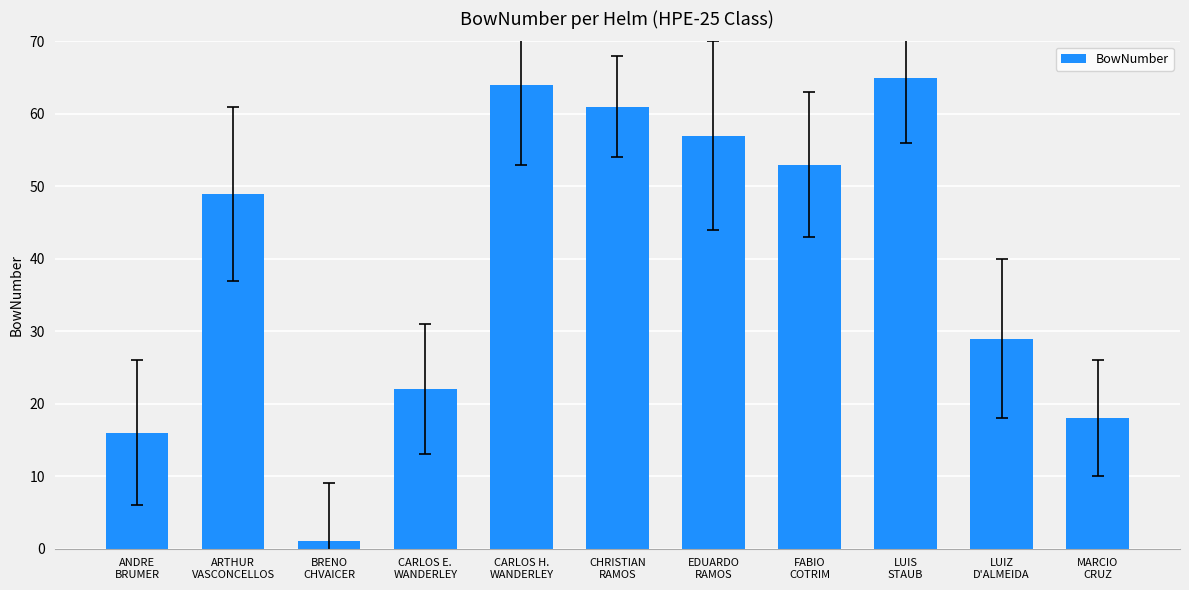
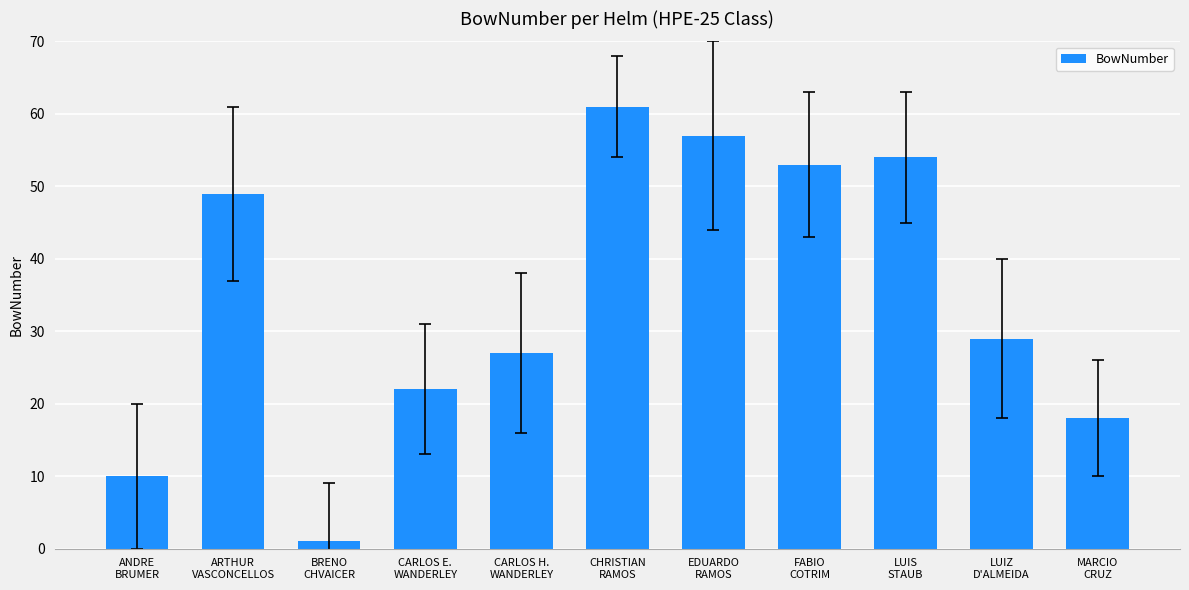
  {
    "BowNumber": {
-     "ANDRE BRUMER": 16,
+     "ANDRE BRUMER": 10,
      "ARTHUR VASCONCELLOS": 49,
      "BRENO CHVAICER": 1,
      "CARLOS E. WANDERLEY": 22,
-     "CARLOS H. WANDERLEY": 64,
+     "CARLOS H. WANDERLEY": 27,
      "CHRISTIAN RAMOS": 61,
      "EDUARDO RAMOS": 57,
      "FABIO COTRIM": 53,
-     "LUIS STAUB": 65,
+     "LUIS STAUB": 54,
      "LUIZ D'ALMEIDA": 29,
      "MARCIO CRUZ": 18
    }
  }
